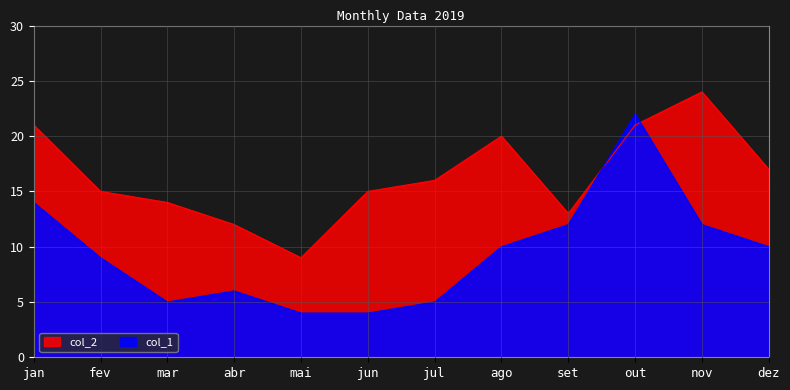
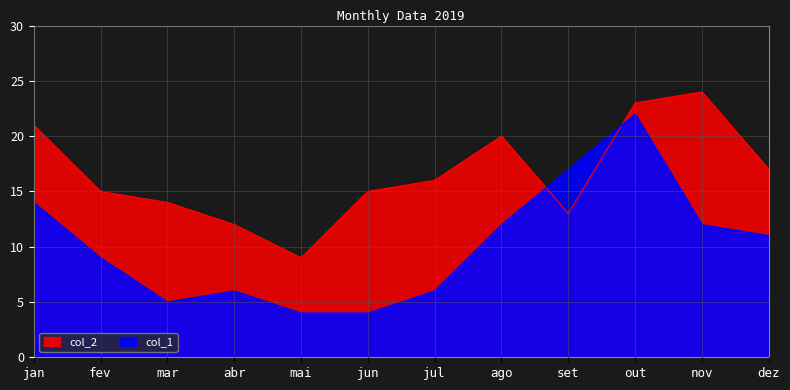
  {
    "col_2": {
      "jan": 21,
      "fev": 15,
      "mar": 14,
      "abr": 12,
      "mai": 9,
      "jun": 15,
      "jul": 16,
      "ago": 20,
      "set": 13,
-     "out": 21,
+     "out": 23,
      "nov": 24,
      "dez": 17
    },
    "col_1": {
      "jan": 14,
      "fev": 9,
      "mar": 5,
      "abr": 6,
      "mai": 4,
      "jun": 4,
-     "jul": 5,
-     "ago": 10,
-     "set": 12,
+     "jul": 6,
+     "ago": 12,
+     "set": 17,
      "out": 22,
      "nov": 12,
-     "dez": 10
+     "dez": 11
    }
  }
